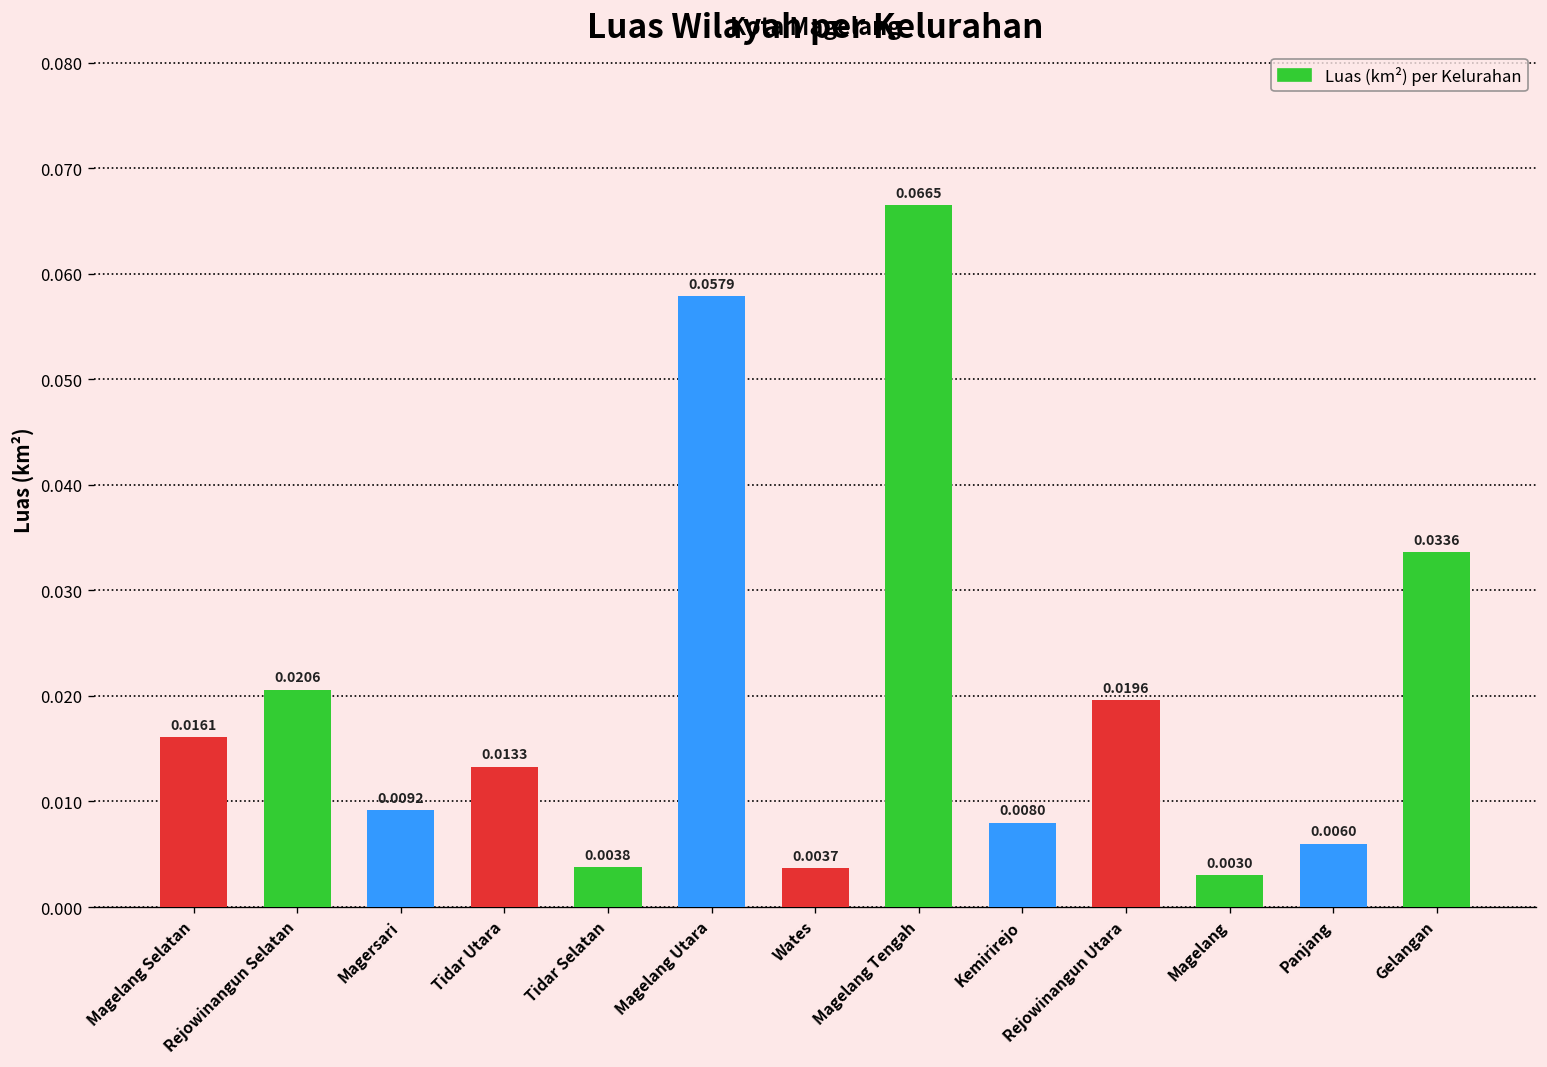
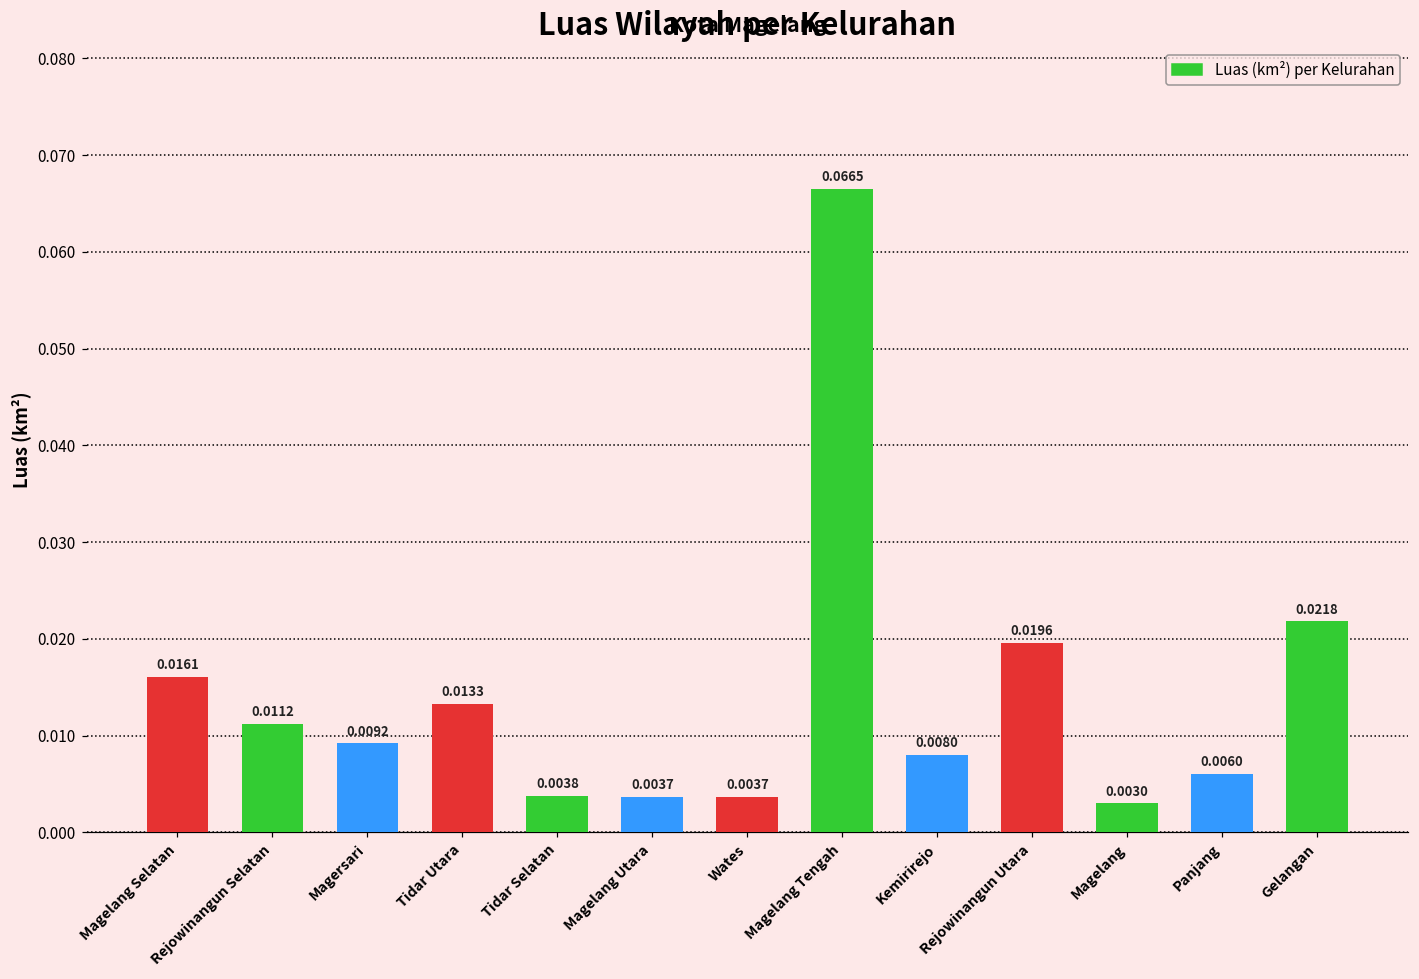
  {
    "Magelang Selatan": 0.0161,
-   "Rejowinangun Selatan": 0.0206,
+   "Rejowinangun Selatan": 0.0112,
    "Magersari": 0.0092,
    "Tidar Utara": 0.0133,
    "Tidar Selatan": 0.0038,
-   "Magelang Utara": 0.0579,
+   "Magelang Utara": 0.0037,
    "Wates": 0.0037,
    "Magelang Tengah": 0.0665,
    "Kemirirejo": 0.0080,
    "Rejowinangun Utara": 0.0196,
    "Magelang": 0.0030,
    "Panjang": 0.0060,
-   "Gelangan": 0.0336
+   "Gelangan": 0.0218
  }
